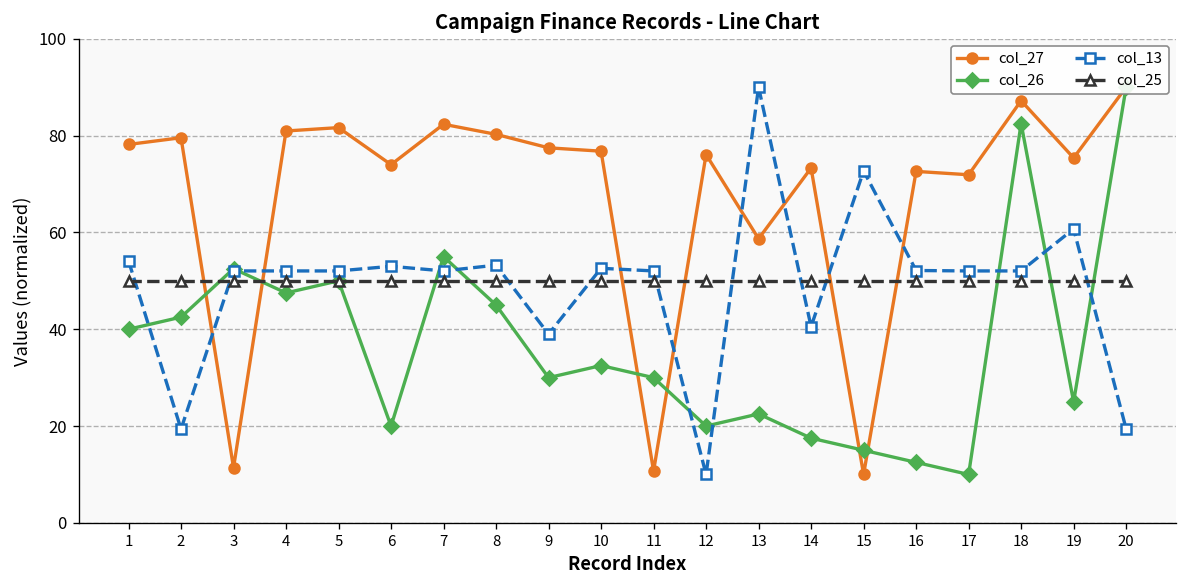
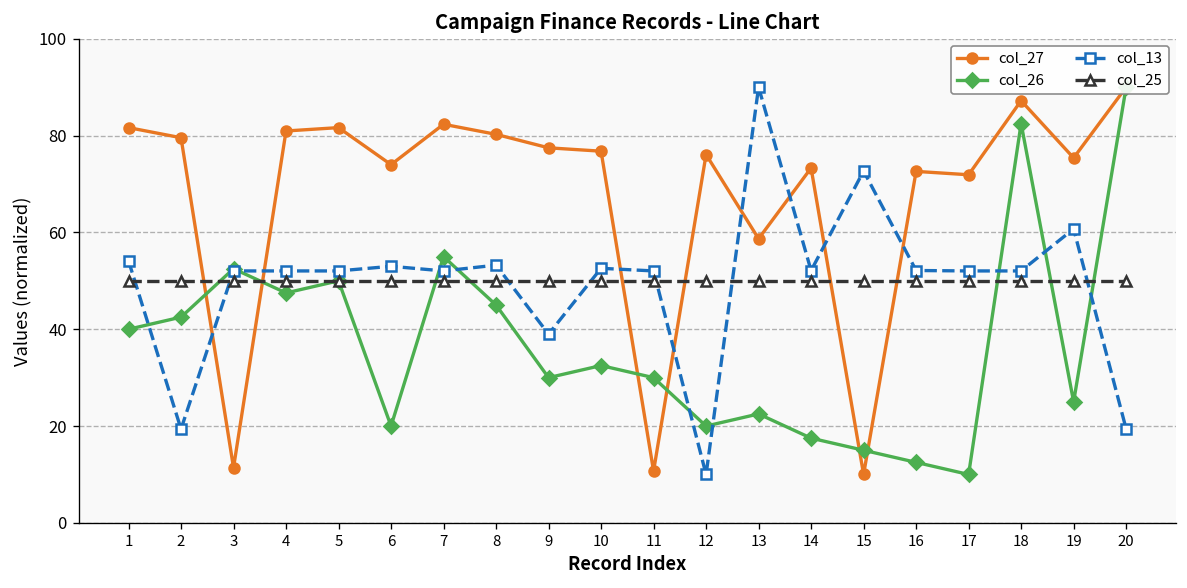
  {
    "col_27": {
-     "1": 78,
+     "1": 82,
      "2": 80,
      "3": 11,
      "4": 81,
      "5": 82,
      "6": 74,
      "7": 82,
      "8": 80,
      "9": 77,
      "10": 77,
      "11": 11,
      "12": 76,
      "13": 59,
      "14": 73,
      "15": 10,
      "16": 73,
      "17": 72,
      "18": 87,
      "19": 75
    },
    "col_26": {
      "1": 40,
      "2": 43,
      "4": 48,
      "6": 20,
      "7": 55,
      "8": 45,
      "9": 30,
      "10": 33,
      "11": 30,
      "12": 20,
      "13": 23,
      "14": 18,
      "15": 15,
      "16": 13,
      "17": 10,
      "18": 83,
      "19": 25
    },
    "col_13": {
      "1": 54,
      "2": 19,
      "4": 52,
      "5": 52,
      "6": 53,
      "7": 52,
      "8": 53,
      "9": 39,
      "10": 53,
      "11": 52,
      "12": 10,
      "13": 90,
-     "14": 41,
+     "14": 52,
      "15": 73,
      "16": 52,
      "17": 52,
      "18": 52,
      "19": 61,
      "20": 19
    },
    "col_25": {
      "1": 50,
      "2": 50,
      "3": 50,
      "4": 50,
      "6": 50,
      "7": 50,
      "8": 50,
      "9": 50,
      "10": 50,
      "11": 50,
      "12": 50,
      "13": 50,
      "14": 50,
      "15": 50,
      "16": 50,
      "17": 50,
      "18": 50,
      "19": 50,
      "20": 50
    }
  }
